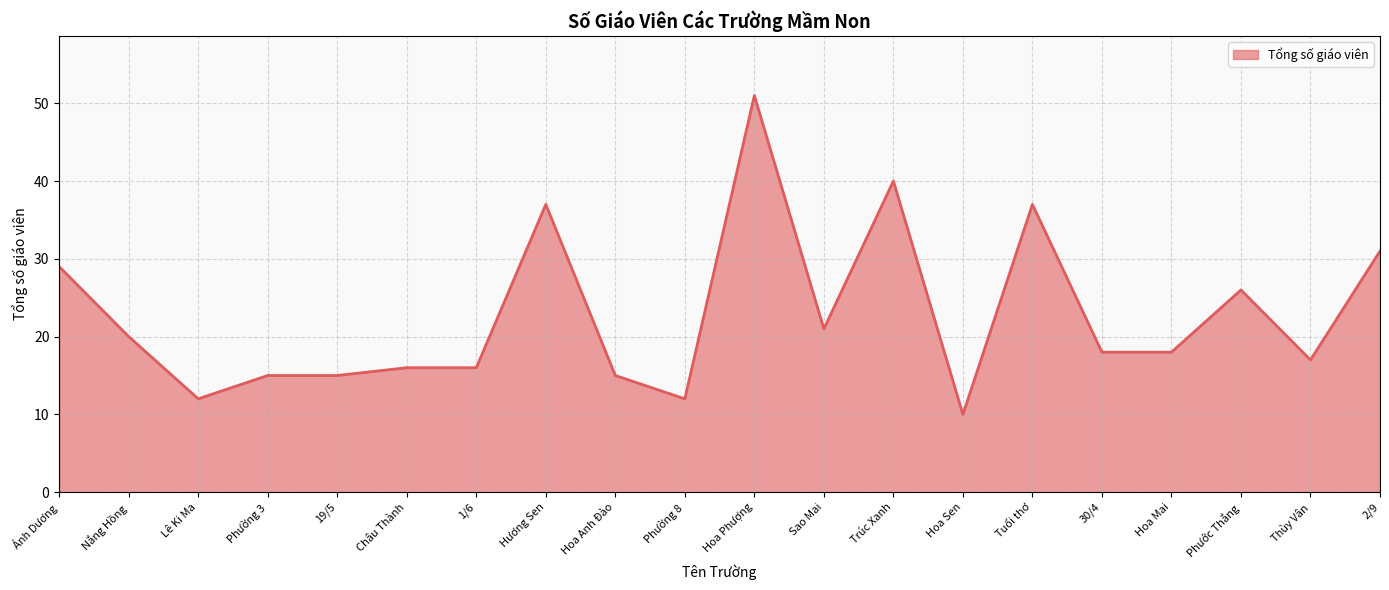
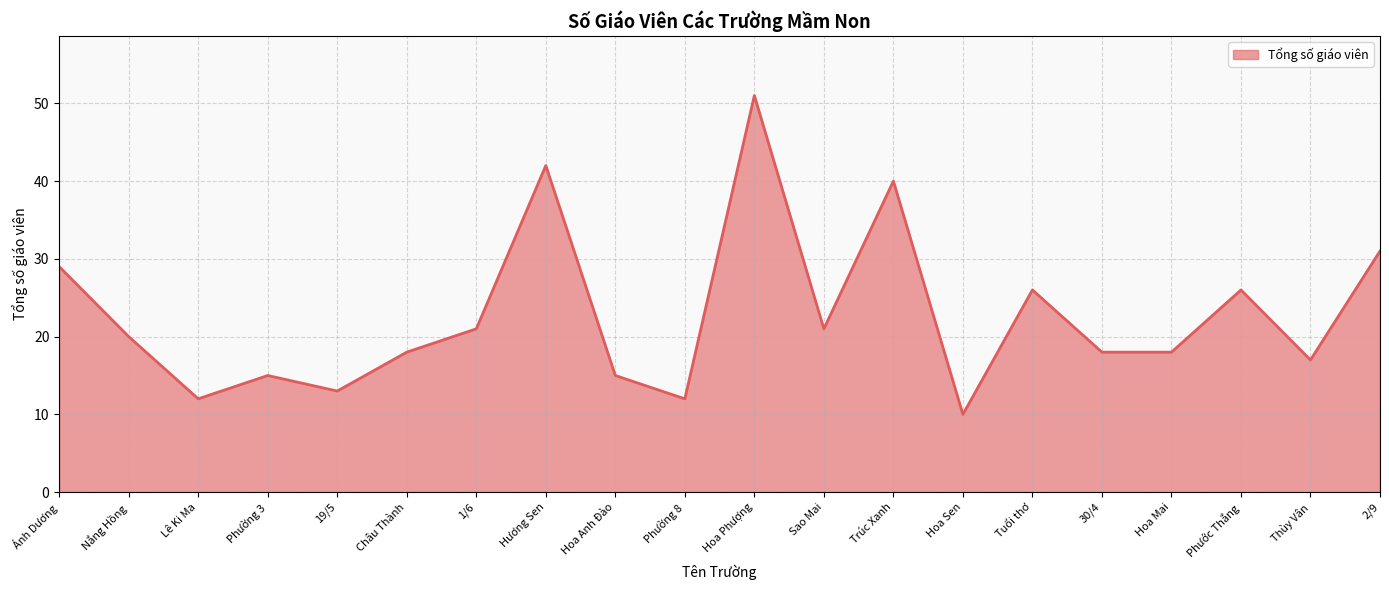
  {
    "Ánh Dương": 29,
    "Nắng Hồng": 20,
    "Lê Ki Ma": 12,
    "Phường 3": 15,
-   "19/5": 15,
-   "Châu Thành": 16,
-   "1/6": 16,
-   "Hương Sen": 37,
+   "19/5": 13,
+   "Châu Thành": 18,
+   "1/6": 21,
+   "Hương Sen": 42,
    "Hoa Anh Đào": 15,
    "Phường 8": 12,
    "Hoa Phượng": 51,
    "Sao Mai": 21,
    "Trúc Xanh": 40,
    "Hoa Sen": 10,
-   "Tuổi thơ": 37,
+   "Tuổi thơ": 26,
    "30/4": 18,
    "Hoa Mai": 18,
    "Phước Thắng": 26,
    "Thùy Vân": 17,
    "2/9": 31
  }
